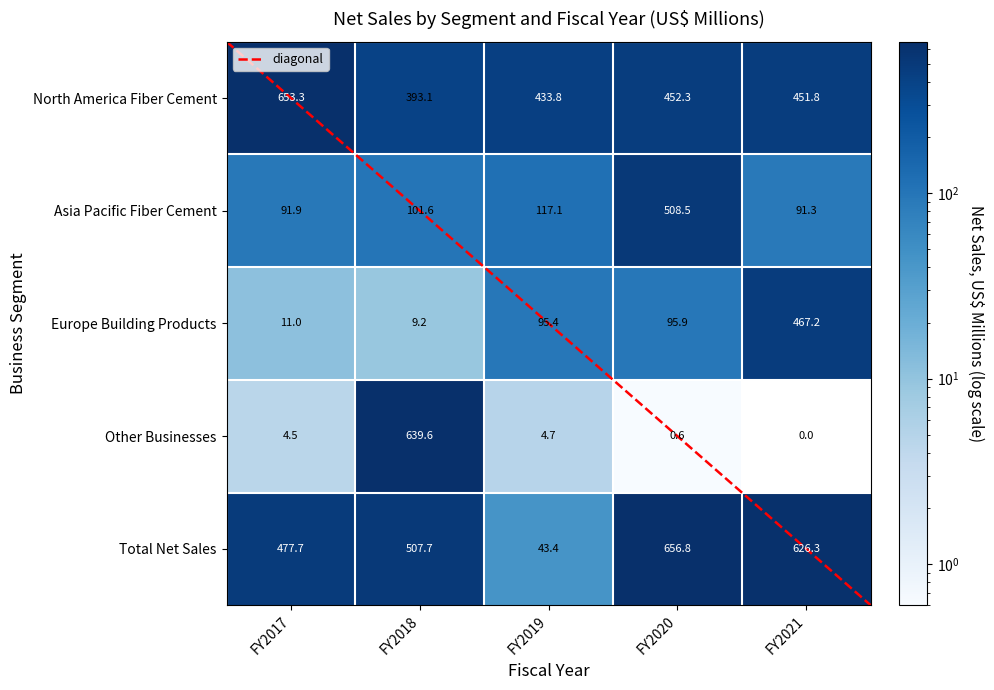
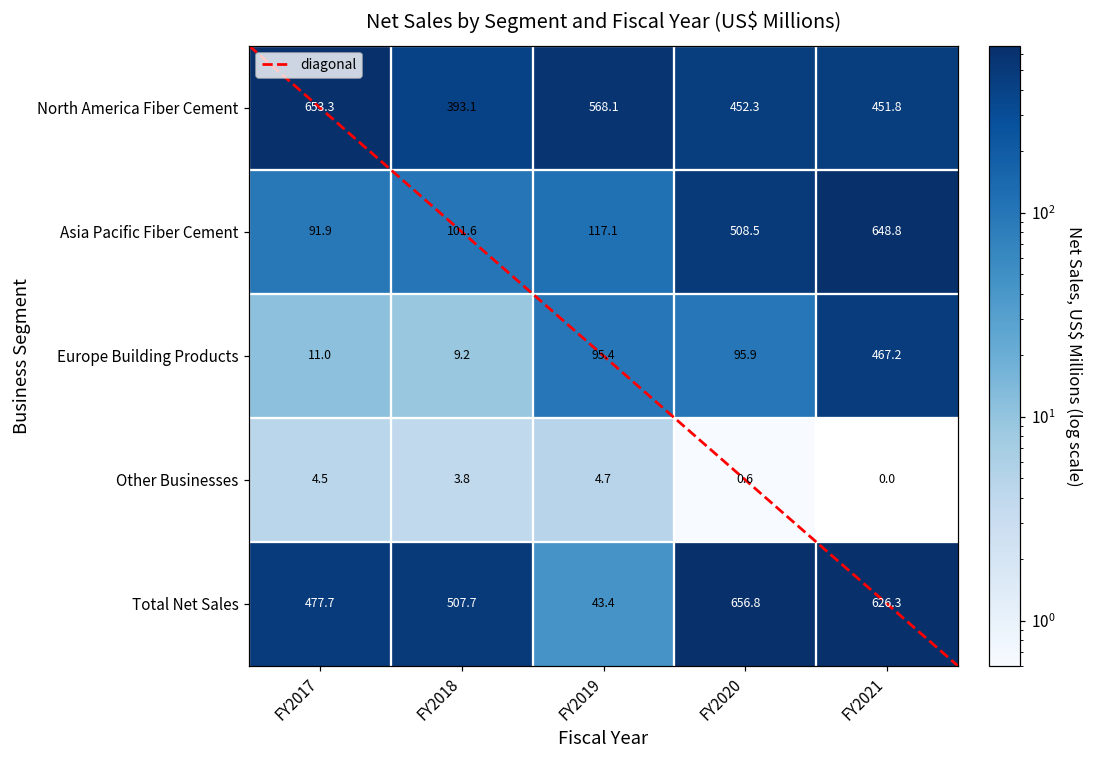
  {
    "North America Fiber Cement": {
      "FY2018": 393.1,
-     "FY2019": 433.8,
+     "FY2019": 568.1,
      "FY2020": 452.3,
      "FY2021": 451.8
    },
    "Asia Pacific Fiber Cement": {
      "FY2017": 91.9,
      "FY2019": 117.1,
      "FY2020": 508.5,
-     "FY2021": 91.3
+     "FY2021": 648.8
    },
    "Europe Building Products": {
      "FY2017": 11.0,
      "FY2018": 9.2,
      "FY2020": 95.9,
      "FY2021": 467.2
    },
    "Other Businesses": {
      "FY2017": 4.5,
-     "FY2018": 639.6,
+     "FY2018": 3.8,
      "FY2019": 4.7,
      "FY2021": 0.0
    },
    "Total Net Sales": {
      "FY2017": 477.7,
      "FY2018": 507.7,
      "FY2019": 43.4,
      "FY2020": 656.8
    }
  }
